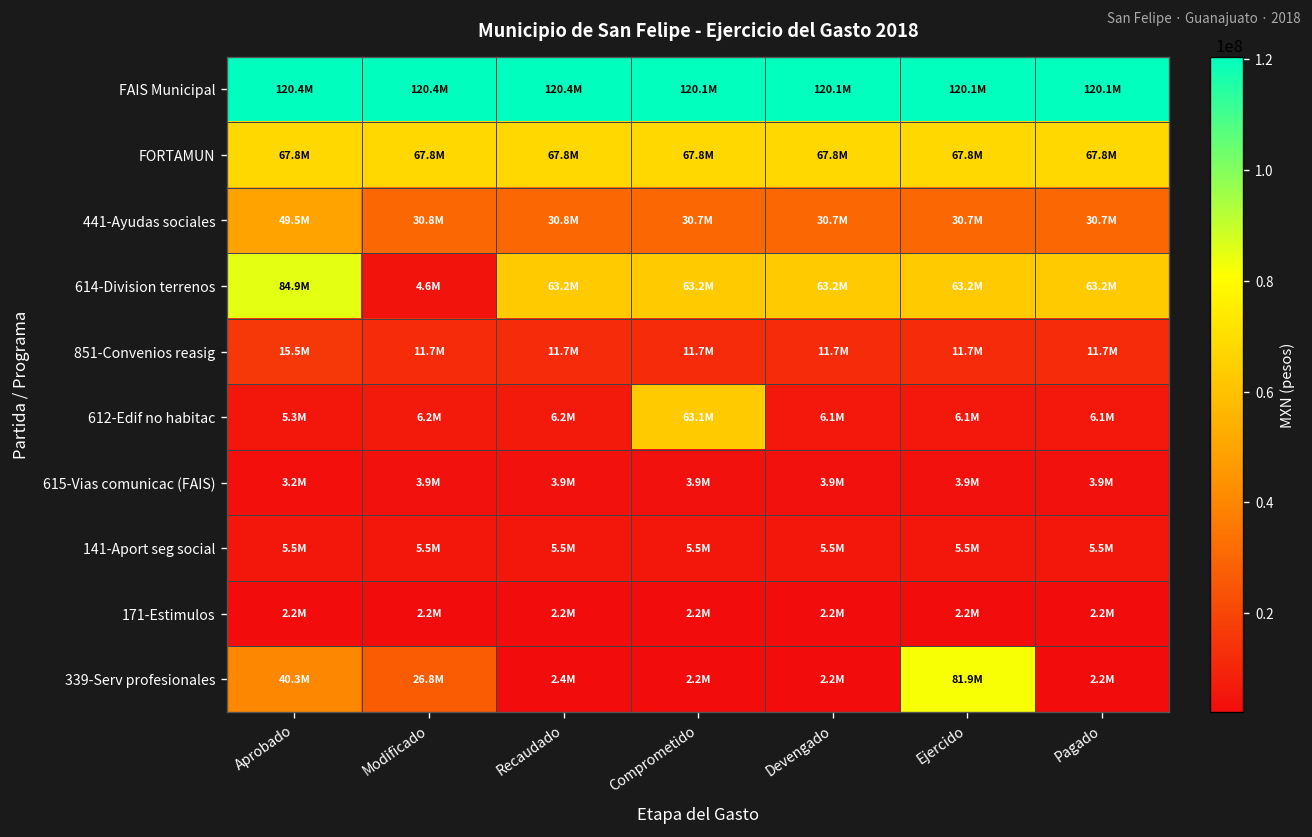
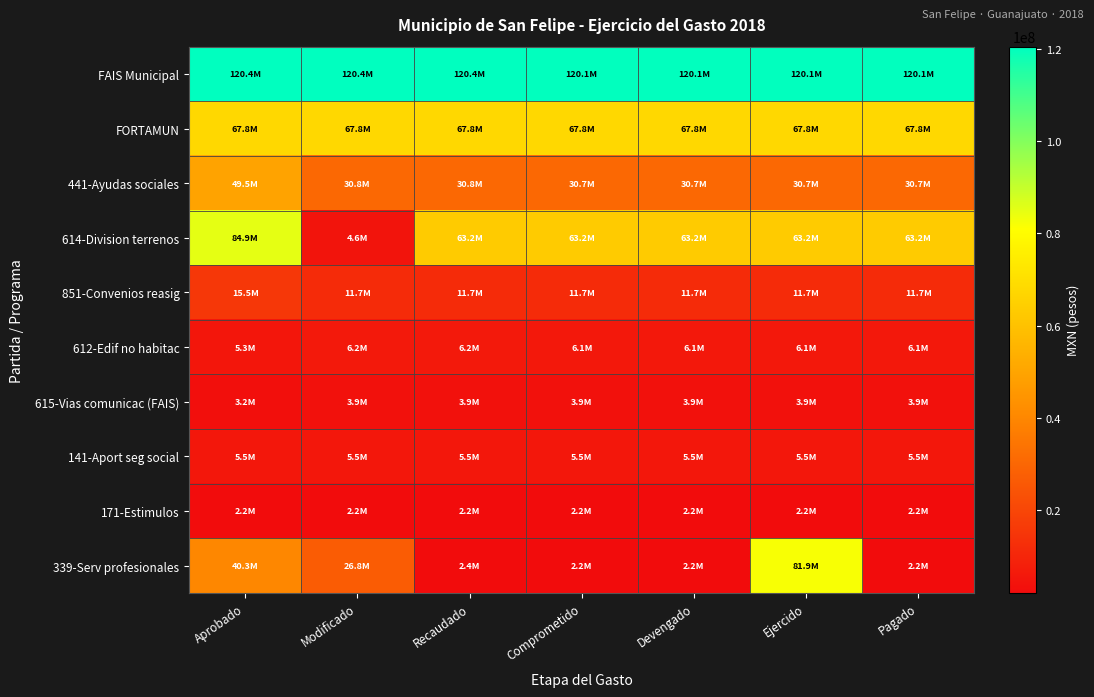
  {
    "FAIS Municipal": {
      "Aprobado": "120.4M",
      "Modificado": "120.4M",
      "Recaudado": "120.4M",
      "Comprometido": "120.1M",
      "Devengado": "120.1M",
      "Ejercido": "120.1M",
      "Pagado": "120.1M"
    },
    "FORTAMUN": {
      "Aprobado": "67.8M",
      "Modificado": "67.8M",
      "Recaudado": "67.8M",
      "Comprometido": "67.8M",
      "Devengado": "67.8M",
      "Ejercido": "67.8M",
      "Pagado": "67.8M"
    },
    "441-Ayudas sociales": {
      "Aprobado": "49.5M",
      "Modificado": "30.8M",
      "Recaudado": "30.8M",
      "Comprometido": "30.7M",
      "Devengado": "30.7M",
      "Ejercido": "30.7M",
      "Pagado": "30.7M"
    },
    "614-Division terrenos": {
      "Aprobado": "84.9M",
      "Modificado": "4.6M",
      "Recaudado": "63.2M",
      "Comprometido": "63.2M",
      "Devengado": "63.2M",
      "Ejercido": "63.2M",
      "Pagado": "63.2M"
    },
    "851-Convenios reasig": {
      "Aprobado": "15.5M",
      "Modificado": "11.7M",
      "Recaudado": "11.7M",
      "Comprometido": "11.7M",
      "Devengado": "11.7M",
      "Ejercido": "11.7M",
      "Pagado": "11.7M"
    },
    "612-Edif no habitac": {
      "Aprobado": "5.3M",
      "Modificado": "6.2M",
      "Recaudado": "6.2M",
-     "Comprometido": "63.1M",
+     "Comprometido": "6.1M",
      "Devengado": "6.1M",
      "Ejercido": "6.1M",
      "Pagado": "6.1M"
    },
    "615-Vias comunicac (FAIS)": {
      "Aprobado": "3.2M",
      "Modificado": "3.9M",
      "Recaudado": "3.9M",
      "Comprometido": "3.9M",
      "Devengado": "3.9M",
      "Ejercido": "3.9M",
      "Pagado": "3.9M"
    },
    "141-Aport seg social": {
      "Aprobado": "5.5M",
      "Modificado": "5.5M",
      "Recaudado": "5.5M",
      "Comprometido": "5.5M",
      "Devengado": "5.5M",
      "Ejercido": "5.5M",
      "Pagado": "5.5M"
    },
    "171-Estimulos": {
      "Aprobado": "2.2M",
      "Modificado": "2.2M",
      "Recaudado": "2.2M",
      "Comprometido": "2.2M",
      "Devengado": "2.2M",
      "Ejercido": "2.2M",
      "Pagado": "2.2M"
    },
    "339-Serv profesionales": {
      "Aprobado": "40.3M",
      "Modificado": "26.8M",
      "Recaudado": "2.4M",
      "Comprometido": "2.2M",
      "Devengado": "2.2M",
      "Ejercido": "81.9M",
      "Pagado": "2.2M"
    }
  }
